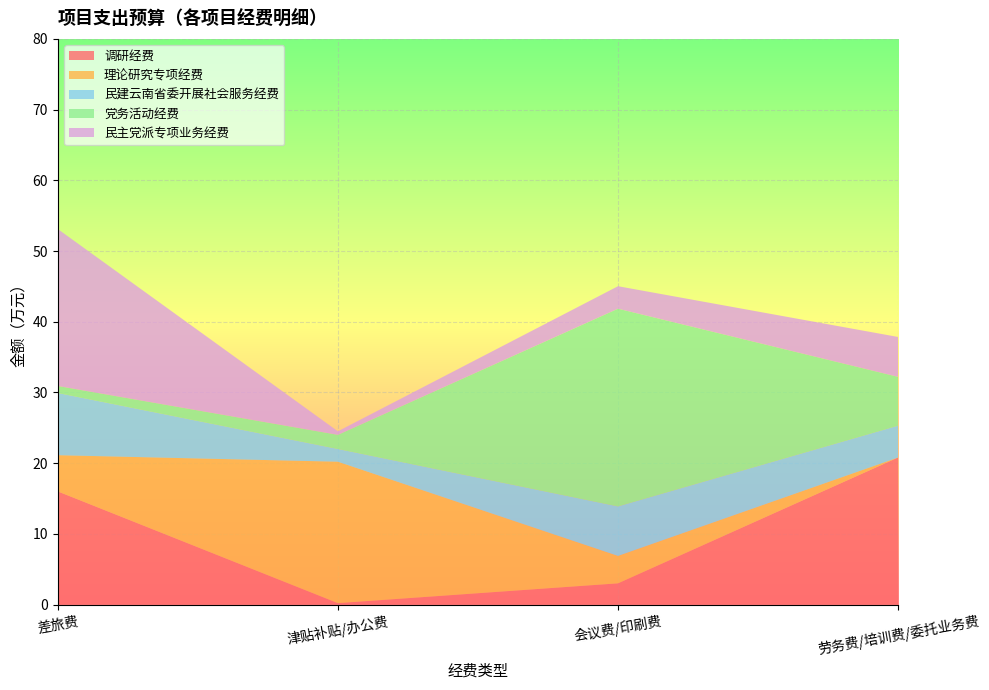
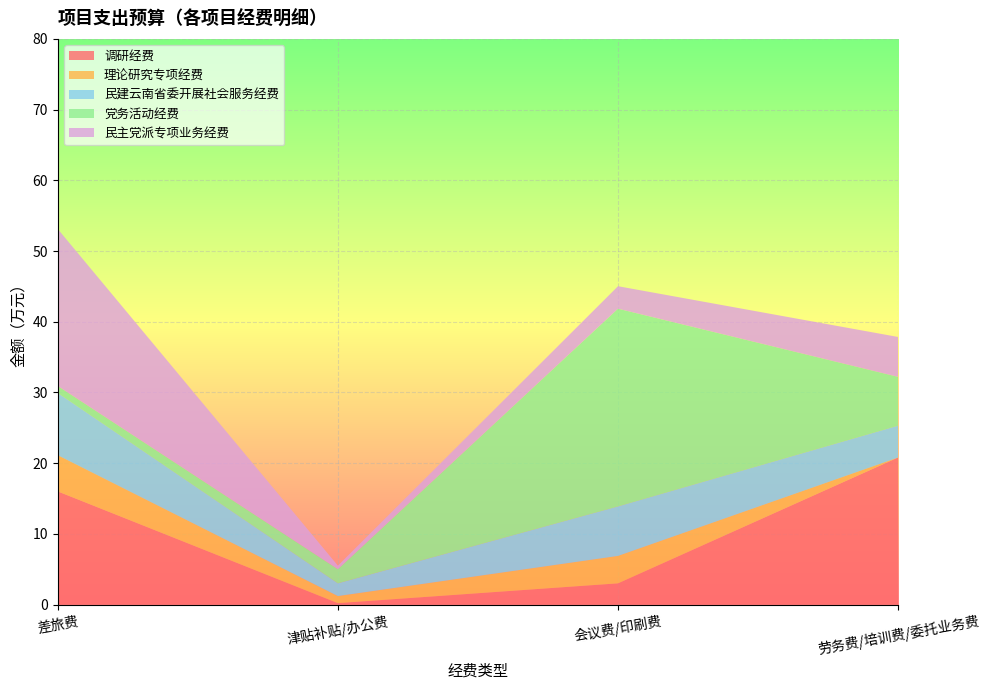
  {
    "调研经费": {
      "差旅费": 16,
      "会议费/印刷费": 3
    },
    "理论研究专项经费": {
      "差旅费": 5,
-     "津贴补贴/办公费": 20,
+     "津贴补贴/办公费": 1,
      "会议费/印刷费": 4
    },
    "民建云南省委开展社会服务经费": {
      "差旅费": 9,
      "津贴补贴/办公费": 2,
      "会议费/印刷费": 7,
      "劳务费/培训费/委托业务费": 5
    },
    "党务活动经费": {
      "差旅费": 1,
      "津贴补贴/办公费": 2,
      "会议费/印刷费": 28,
      "劳务费/培训费/委托业务费": 7
    },
    "民主党派专项业务经费": {
      "差旅费": 22,
      "津贴补贴/办公费": 1,
      "会议费/印刷费": 3,
      "劳务费/培训费/委托业务费": 6
    }
  }
